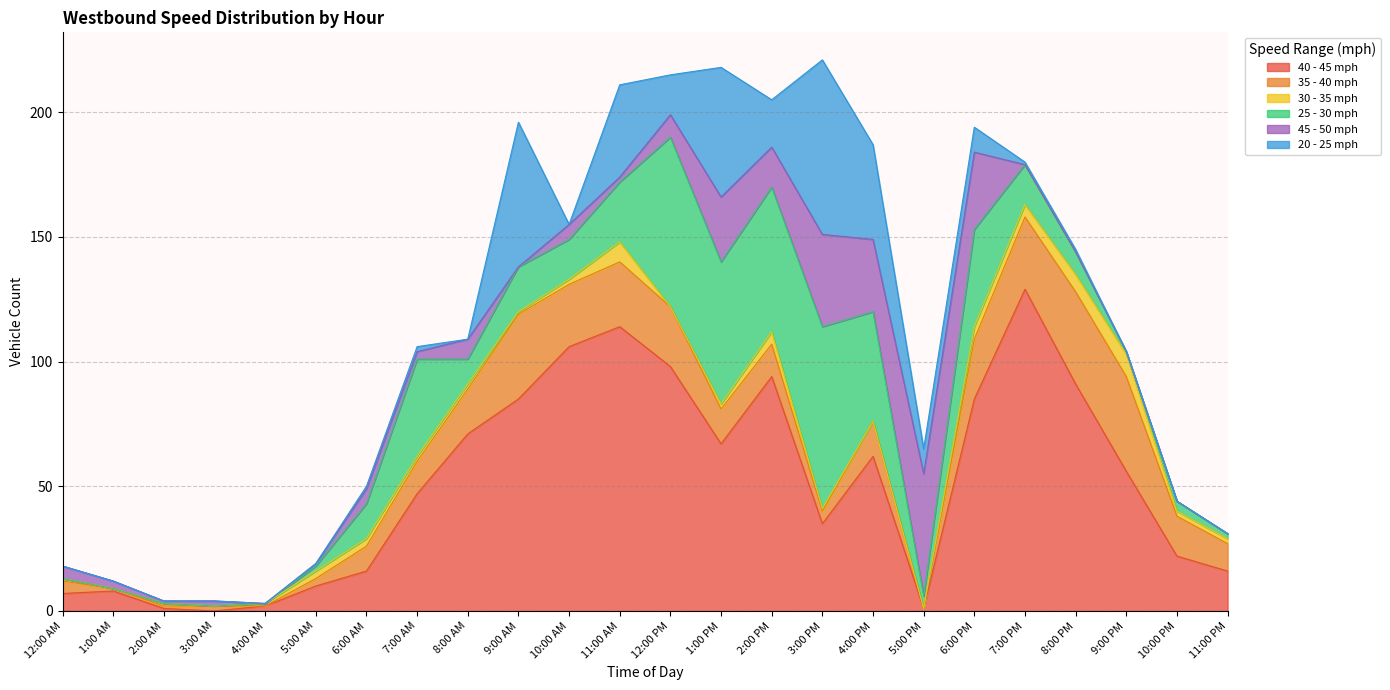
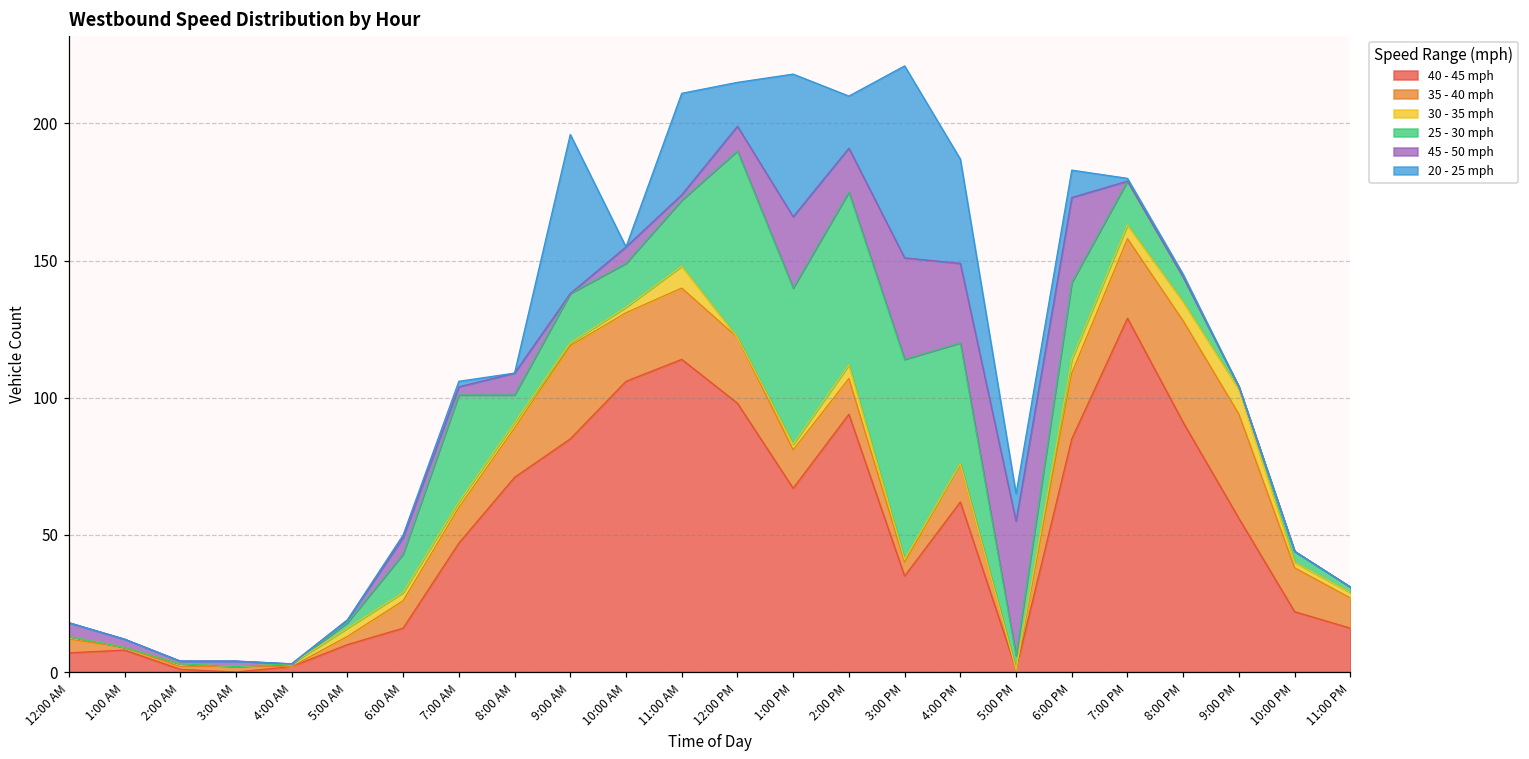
  {
    "30 - 35 mph": {
      "5:00 AM": 3,
      "6:00 AM": 3,
      "7:00 AM": 2,
      "8:00 AM": 2,
      "10:00 AM": 2,
      "11:00 AM": 8,
      "1:00 PM": 2,
      "2:00 PM": 5,
      "6:00 PM": 5,
      "7:00 PM": 5,
      "8:00 PM": 7,
      "10:00 PM": 2,
      "11:00 PM": 2
    },
    "25 - 30 mph": {
      "6:00 AM": 14,
      "7:00 AM": 39,
      "8:00 AM": 10,
      "10:00 AM": 16,
      "11:00 AM": 24,
      "12:00 PM": 68,
      "1:00 PM": 57,
-     "2:00 PM": 58,
+     "2:00 PM": 63,
      "3:00 PM": 73,
      "4:00 PM": 44,
      "5:00 PM": 5,
-     "6:00 PM": 39
+     "6:00 PM": 28
    },
    "45 - 50 mph": {
      "7:00 AM": 3,
      "11:00 AM": 2,
      "12:00 PM": 9,
      "1:00 PM": 26,
      "2:00 PM": 16,
      "3:00 PM": 37,
      "4:00 PM": 29,
      "5:00 PM": 49,
      "6:00 PM": 31
    },
    "20 - 25 mph": {
      "7:00 AM": 2,
      "9:00 AM": 58,
      "11:00 AM": 37,
      "12:00 PM": 16,
      "1:00 PM": 52,
      "2:00 PM": 19,
      "3:00 PM": 70,
      "4:00 PM": 38,
      "5:00 PM": 10,
      "6:00 PM": 10
    }
  }
